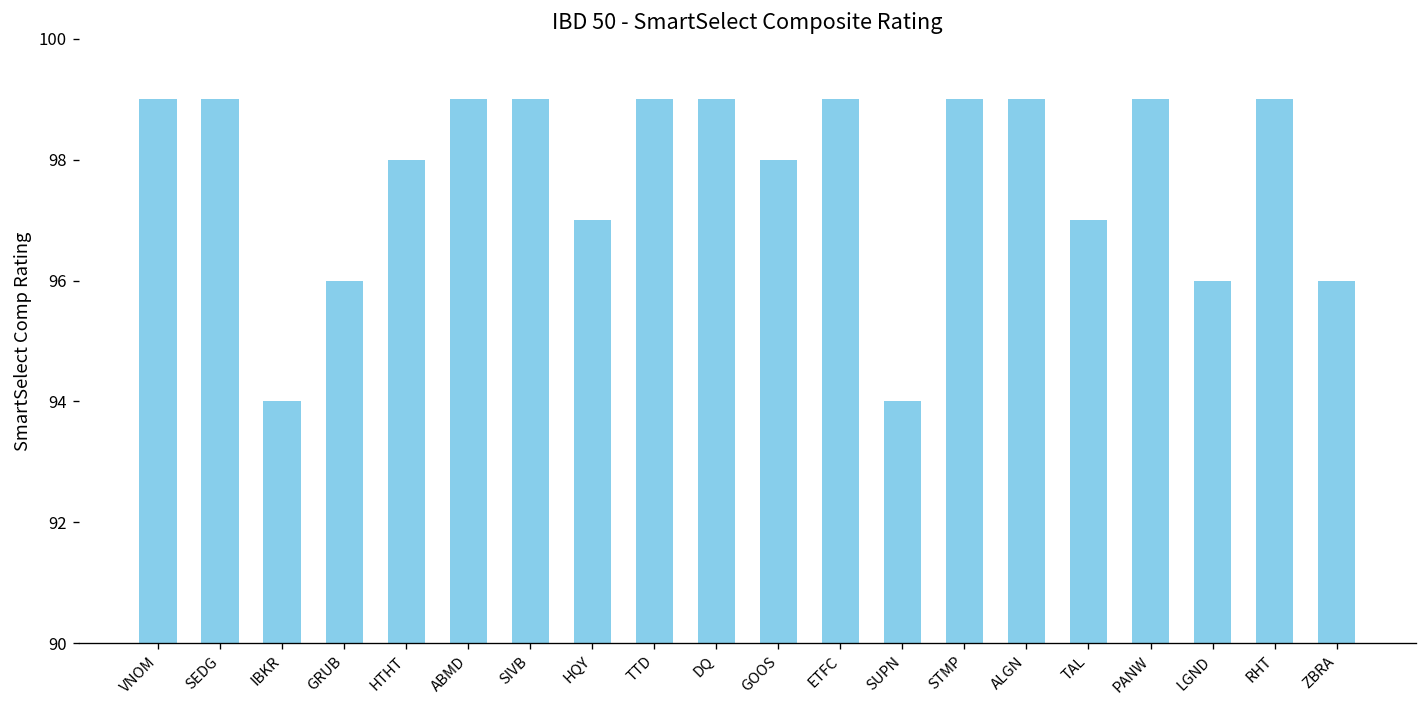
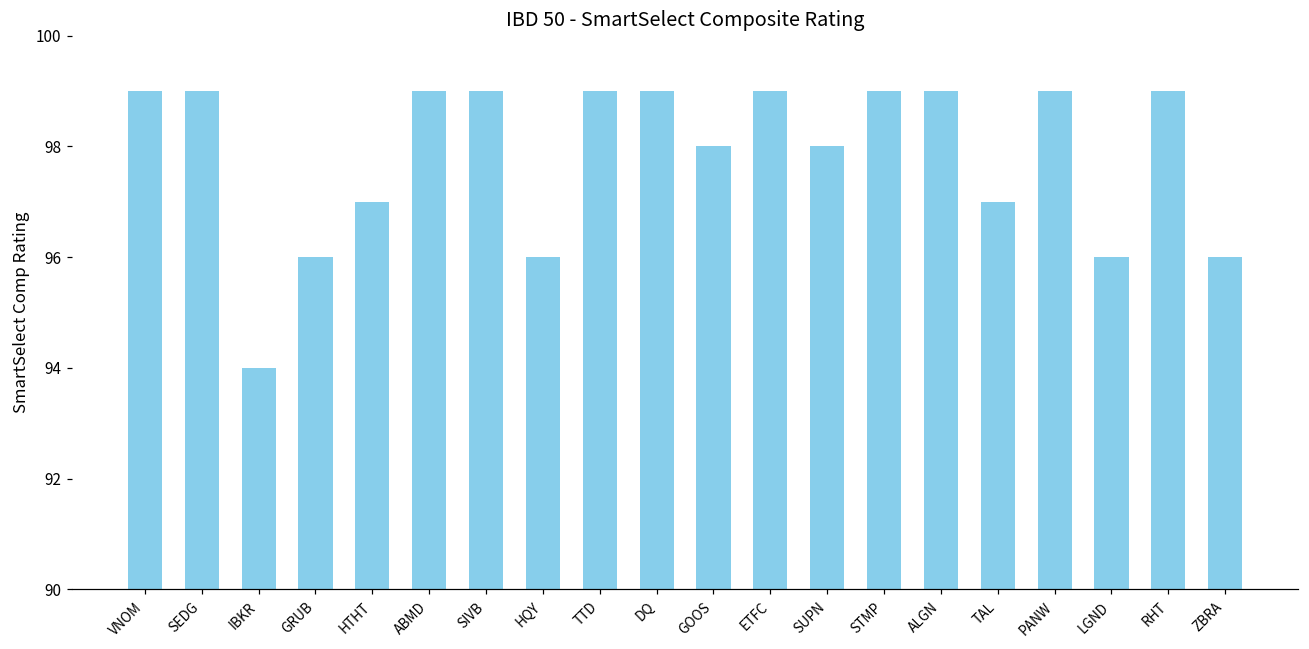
  {
    "VNOM": 99,
    "SEDG": 99,
    "IBKR": 94,
    "GRUB": 96,
-   "HTHT": 98,
+   "HTHT": 97,
    "ABMD": 99,
    "SIVB": 99,
-   "HQY": 97,
+   "HQY": 96,
    "TTD": 99,
    "DQ": 99,
    "GOOS": 98,
    "ETFC": 99,
-   "SUPN": 94,
+   "SUPN": 98,
    "STMP": 99,
    "ALGN": 99,
    "TAL": 97,
    "PANW": 99,
    "LGND": 96,
    "RHT": 99,
    "ZBRA": 96
  }
